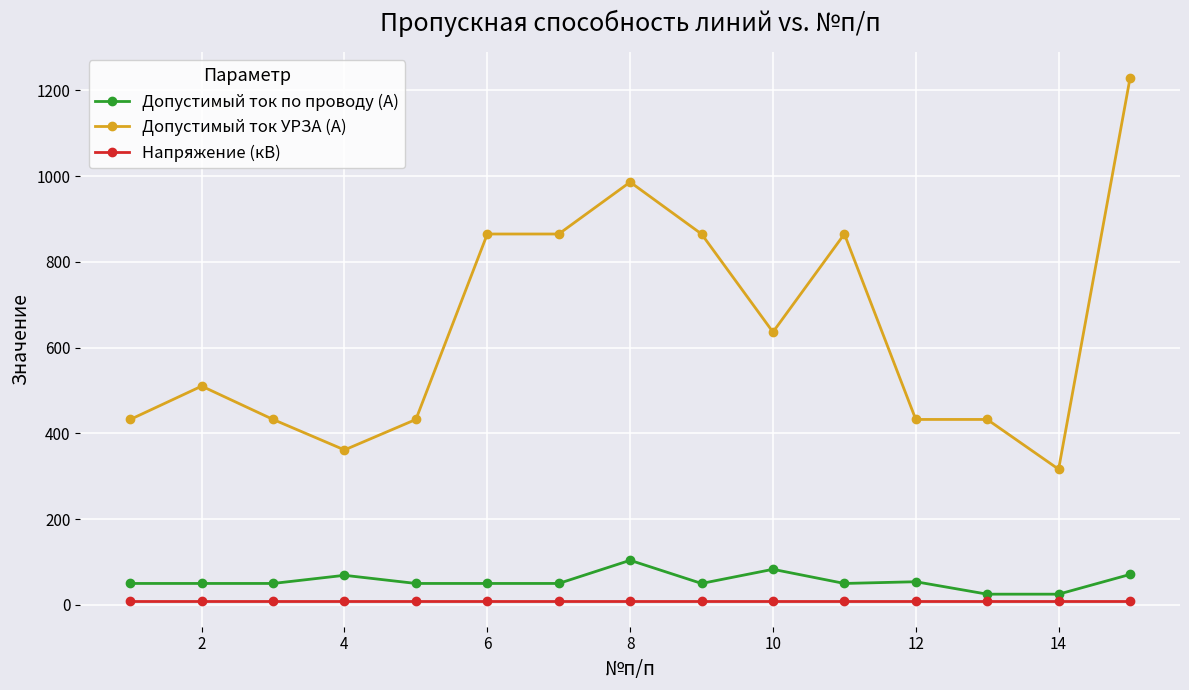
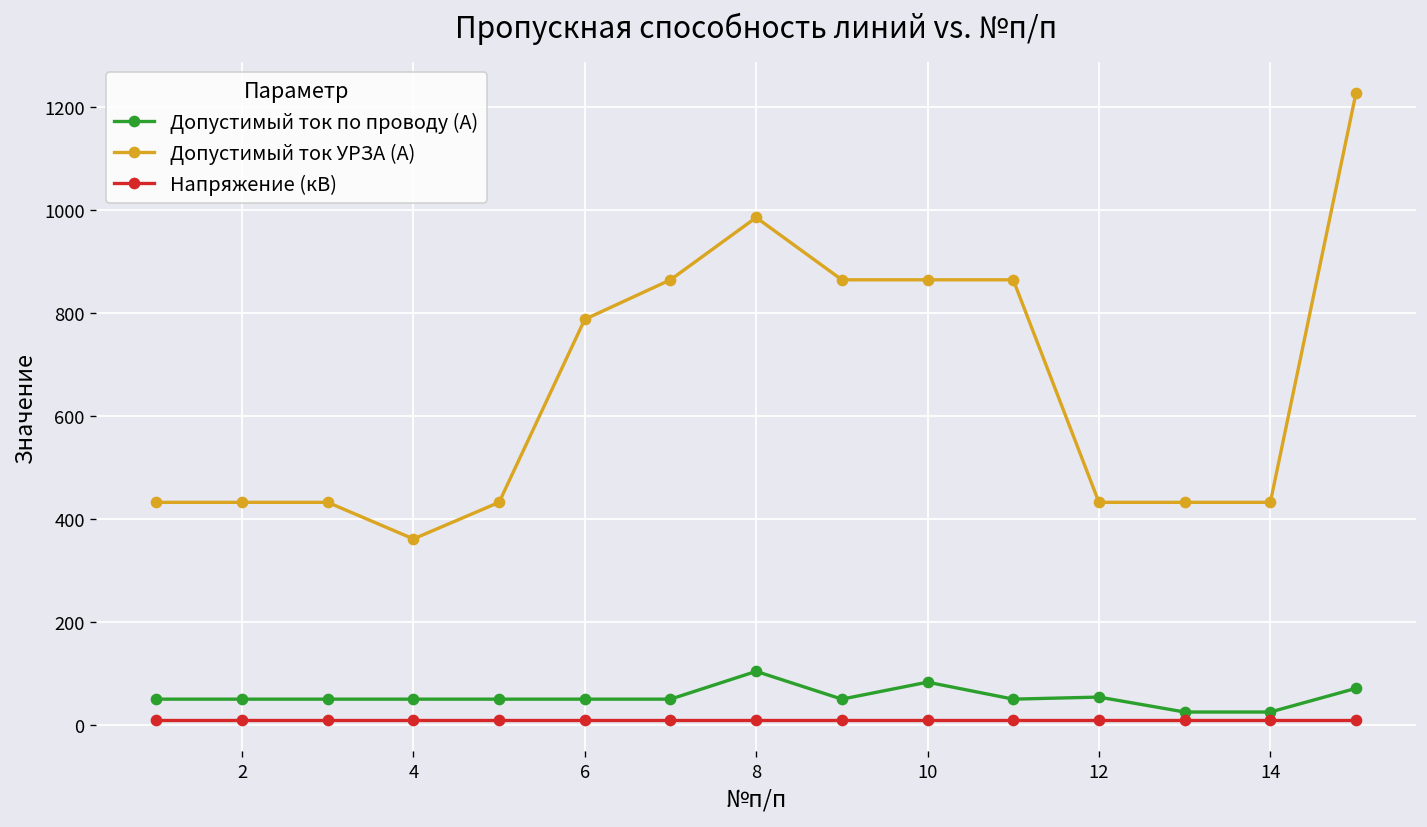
  {
    "Допустимый ток по проводу (А)": {
      "2": 50,
-     "4": 70,
+     "4": 50,
      "6": 50,
      "8": 100,
      "10": 80,
      "12": 50,
      "14": 30
    },
    "Допустимый ток УРЗА (А)": {
-     "2": 510,
+     "2": 430,
      "4": 360,
-     "6": 870,
+     "6": 790,
      "8": 990,
-     "10": 640,
+     "10": 870,
      "12": 430,
-     "14": 320
+     "14": 430
    },
    "Напряжение (кВ)": {
      "2": 10,
      "4": 10,
      "6": 10,
      "8": 10,
      "10": 10,
      "12": 10,
      "14": 10
    }
  }
